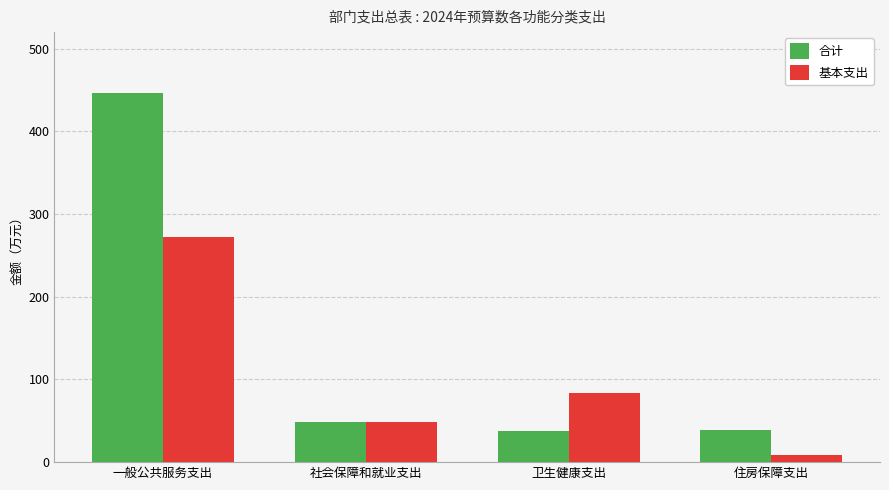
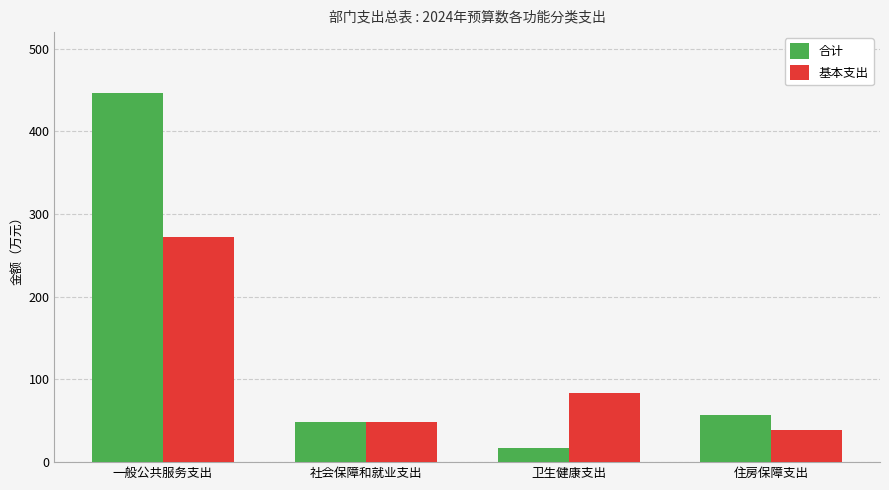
  {
    "合计": {
      "一般公共服务支出": 450,
      "社会保障和就业支出": 50,
-     "卫生健康支出": 40,
-     "住房保障支出": 40
+     "卫生健康支出": 20,
+     "住房保障支出": 60
    },
    "基本支出": {
      "一般公共服务支出": 270,
      "社会保障和就业支出": 50,
      "卫生健康支出": 80,
-     "住房保障支出": 10
+     "住房保障支出": 40
    }
  }
